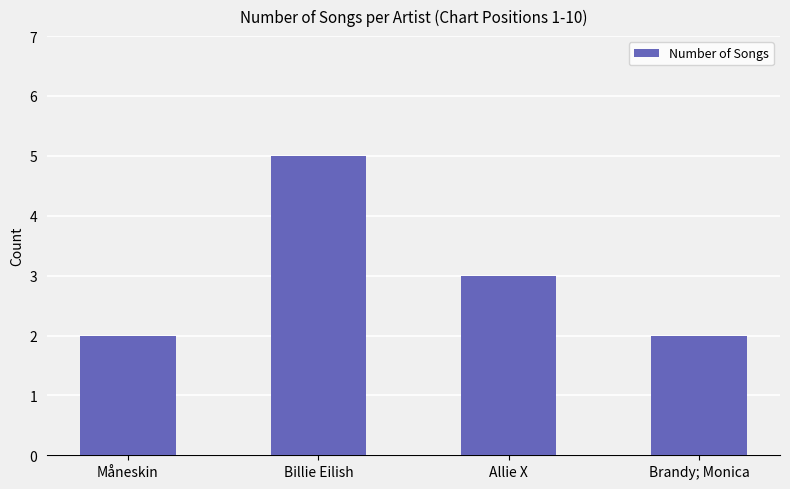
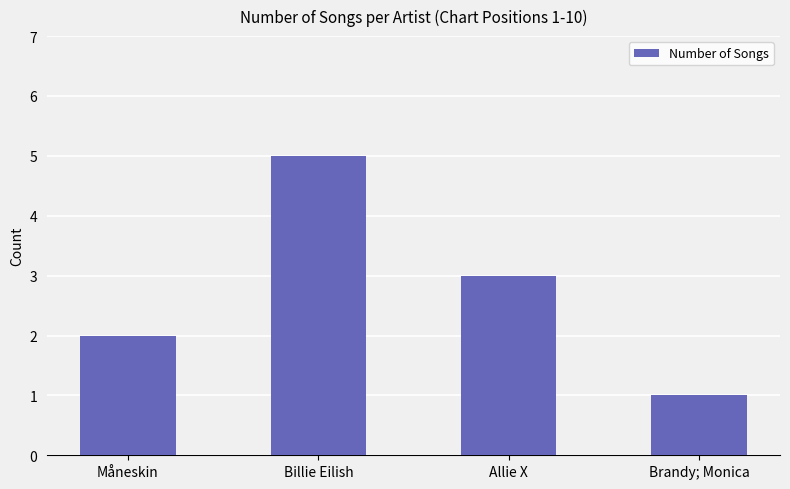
  {
    "Måneskin": 2,
    "Billie Eilish": 5,
    "Allie X": 3,
-   "Brandy; Monica": 2
+   "Brandy; Monica": 1
  }
